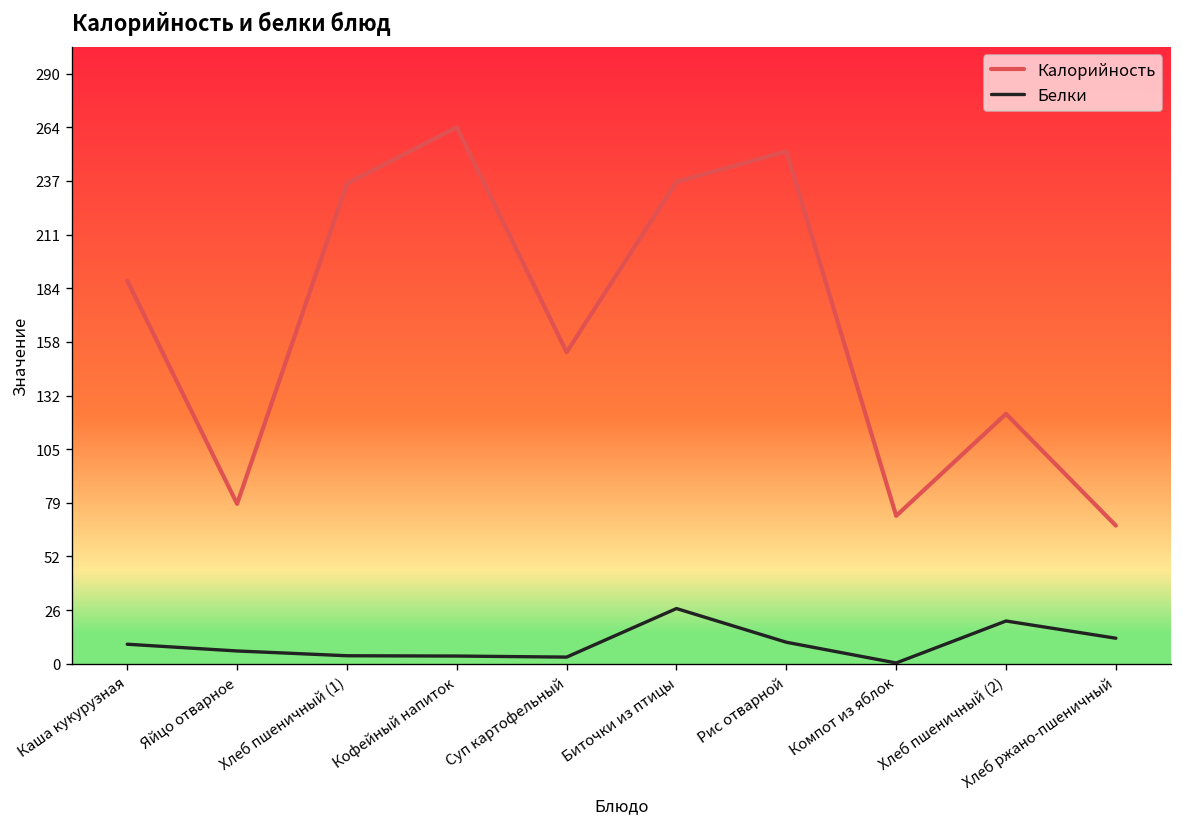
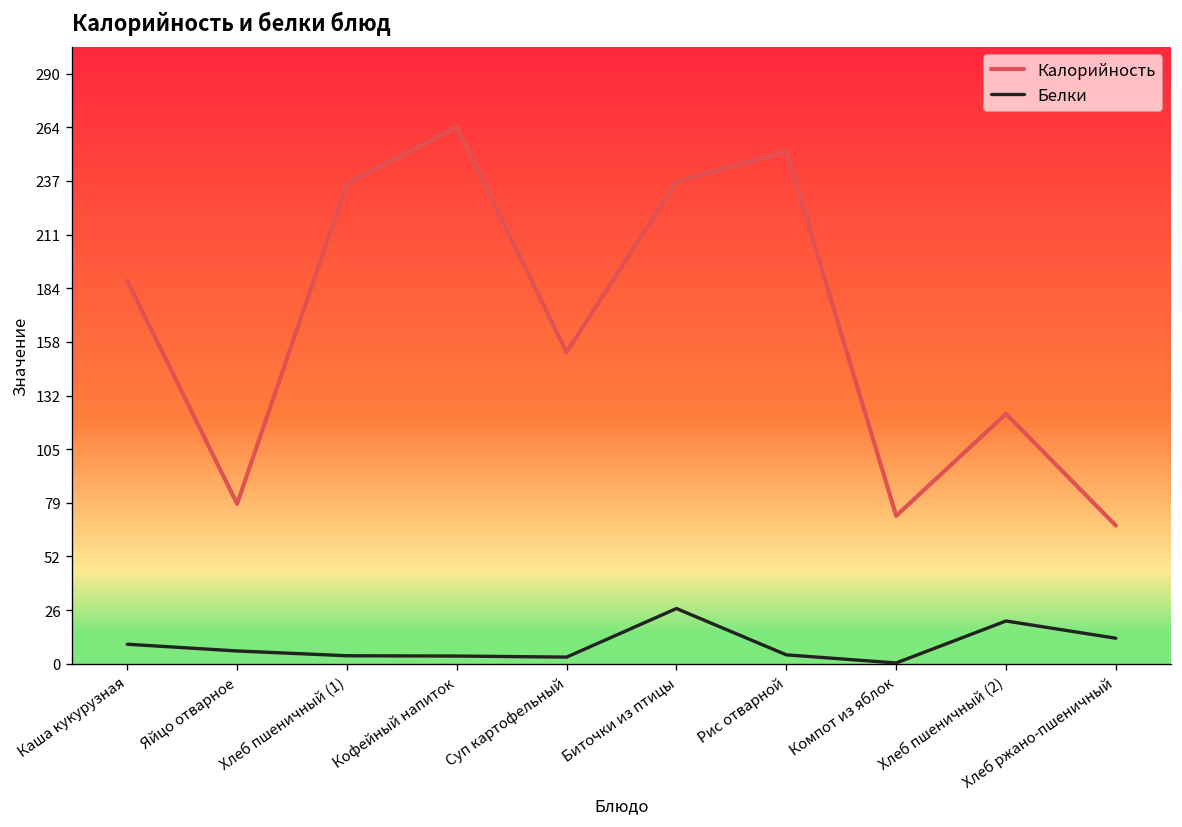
  {
    "Калорийность": {
      "Каша кукурузная": 189,
      "Яйцо отварное": 79,
      "Хлеб пшеничный (1)": 236,
      "Кофейный напиток": 264,
      "Суп картофельный": 153,
      "Биточки из птицы": 237,
      "Рис отварной": 252,
      "Компот из яблок": 73,
      "Хлеб пшеничный (2)": 123,
      "Хлеб ржано-пшеничный": 68
    },
    "Белки": {
      "Каша кукурузная": 10,
      "Яйцо отварное": 6,
      "Хлеб пшеничный (1)": 4,
      "Кофейный напиток": 4,
      "Суп картофельный": 3,
      "Биточки из птицы": 27,
-     "Рис отварной": 11,
+     "Рис отварной": 4,
      "Компот из яблок": 0,
      "Хлеб пшеничный (2)": 21,
      "Хлеб ржано-пшеничный": 13
    }
  }
